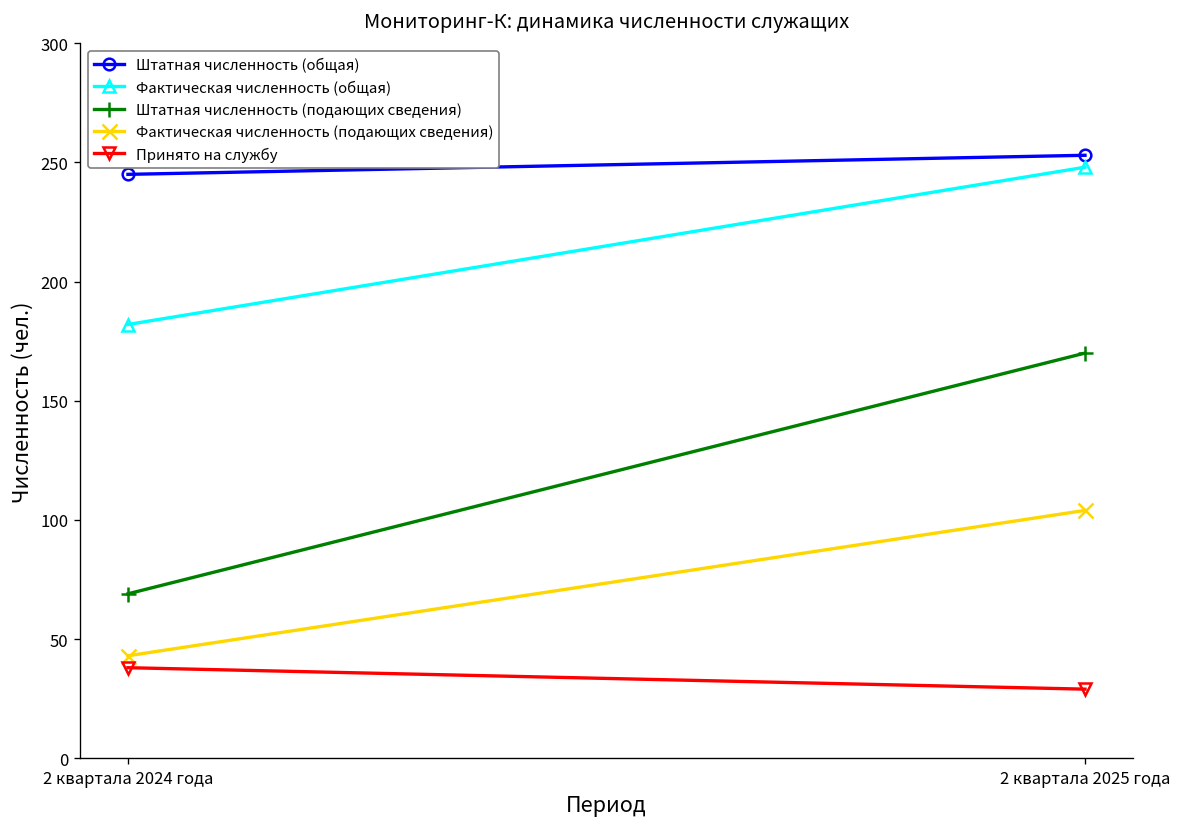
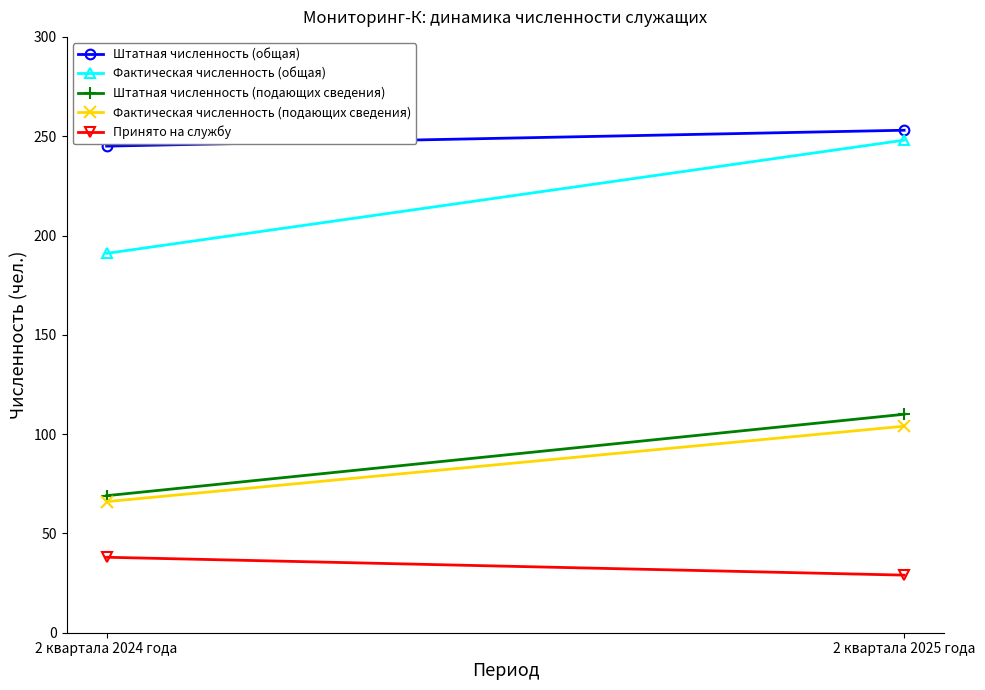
  {
    "Штатная численность (общая)": {
      "2 квартала 2024 года": 245,
      "2 квартала 2025 года": 253
    },
    "Фактическая численность (общая)": {
-     "2 квартала 2024 года": 182,
+     "2 квартала 2024 года": 191,
      "2 квартала 2025 года": 248
    },
    "Штатная численность (подающих сведения)": {
      "2 квартала 2024 года": 69,
-     "2 квартала 2025 года": 170
+     "2 квартала 2025 года": 110
    },
    "Фактическая численность (подающих сведения)": {
-     "2 квартала 2024 года": 43,
+     "2 квартала 2024 года": 66,
      "2 квартала 2025 года": 104
    },
    "Принято на службу": {
      "2 квартала 2024 года": 38,
      "2 квартала 2025 года": 29
    }
  }
